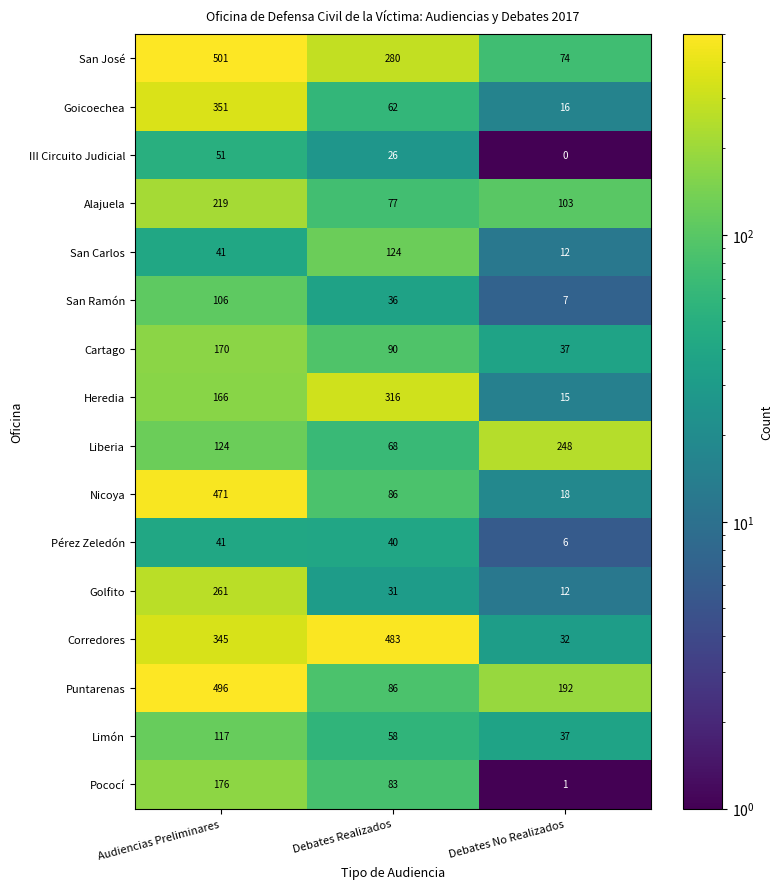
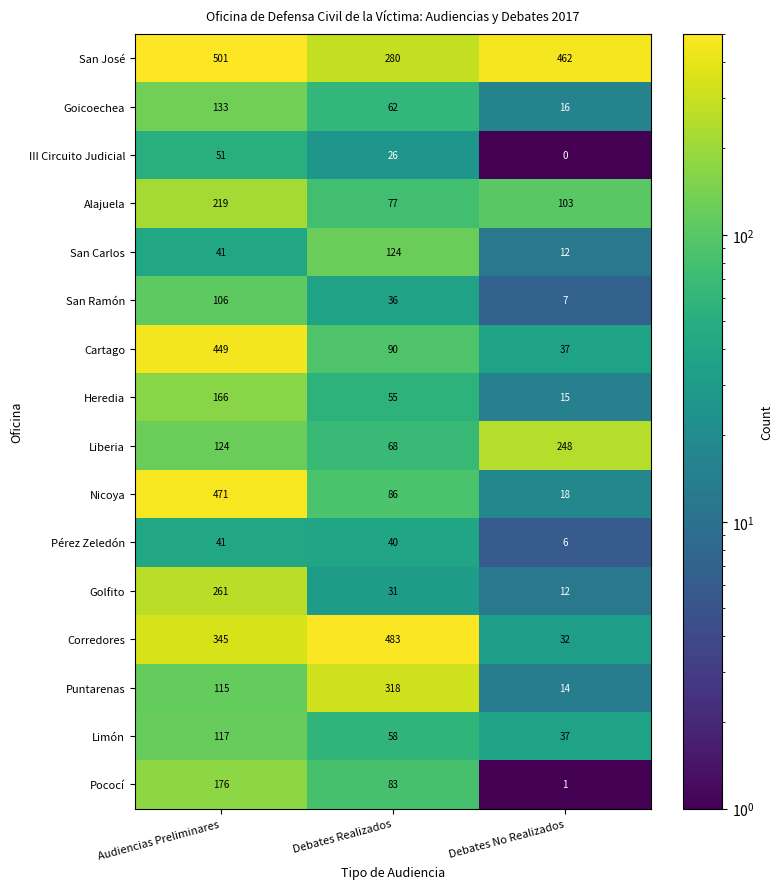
  {
    "San José": {
      "Audiencias Preliminares": 501,
      "Debates Realizados": 280,
-     "Debates No Realizados": 74
+     "Debates No Realizados": 462
    },
    "Goicoechea": {
-     "Audiencias Preliminares": 351,
+     "Audiencias Preliminares": 133,
      "Debates Realizados": 62,
      "Debates No Realizados": 16
    },
    "III Circuito Judicial": {
      "Audiencias Preliminares": 51,
      "Debates Realizados": 26,
      "Debates No Realizados": 0
    },
    "Alajuela": {
      "Audiencias Preliminares": 219,
      "Debates Realizados": 77,
      "Debates No Realizados": 103
    },
    "San Carlos": {
      "Audiencias Preliminares": 41,
      "Debates Realizados": 124,
      "Debates No Realizados": 12
    },
    "San Ramón": {
      "Audiencias Preliminares": 106,
      "Debates Realizados": 36,
      "Debates No Realizados": 7
    },
    "Cartago": {
-     "Audiencias Preliminares": 170,
+     "Audiencias Preliminares": 449,
      "Debates Realizados": 90,
      "Debates No Realizados": 37
    },
    "Heredia": {
      "Audiencias Preliminares": 166,
-     "Debates Realizados": 316,
+     "Debates Realizados": 55,
      "Debates No Realizados": 15
    },
    "Liberia": {
      "Audiencias Preliminares": 124,
      "Debates Realizados": 68,
      "Debates No Realizados": 248
    },
    "Nicoya": {
      "Audiencias Preliminares": 471,
      "Debates Realizados": 86,
      "Debates No Realizados": 18
    },
    "Pérez Zeledón": {
      "Audiencias Preliminares": 41,
      "Debates Realizados": 40,
      "Debates No Realizados": 6
    },
    "Golfito": {
      "Audiencias Preliminares": 261,
      "Debates Realizados": 31,
      "Debates No Realizados": 12
    },
    "Corredores": {
      "Audiencias Preliminares": 345,
      "Debates Realizados": 483,
      "Debates No Realizados": 32
    },
    "Puntarenas": {
-     "Audiencias Preliminares": 496,
-     "Debates Realizados": 86,
-     "Debates No Realizados": 192
+     "Audiencias Preliminares": 115,
+     "Debates Realizados": 318,
+     "Debates No Realizados": 14
    },
    "Limón": {
      "Audiencias Preliminares": 117,
      "Debates Realizados": 58,
      "Debates No Realizados": 37
    },
    "Pococí": {
      "Audiencias Preliminares": 176,
      "Debates Realizados": 83,
      "Debates No Realizados": 1
    }
  }
